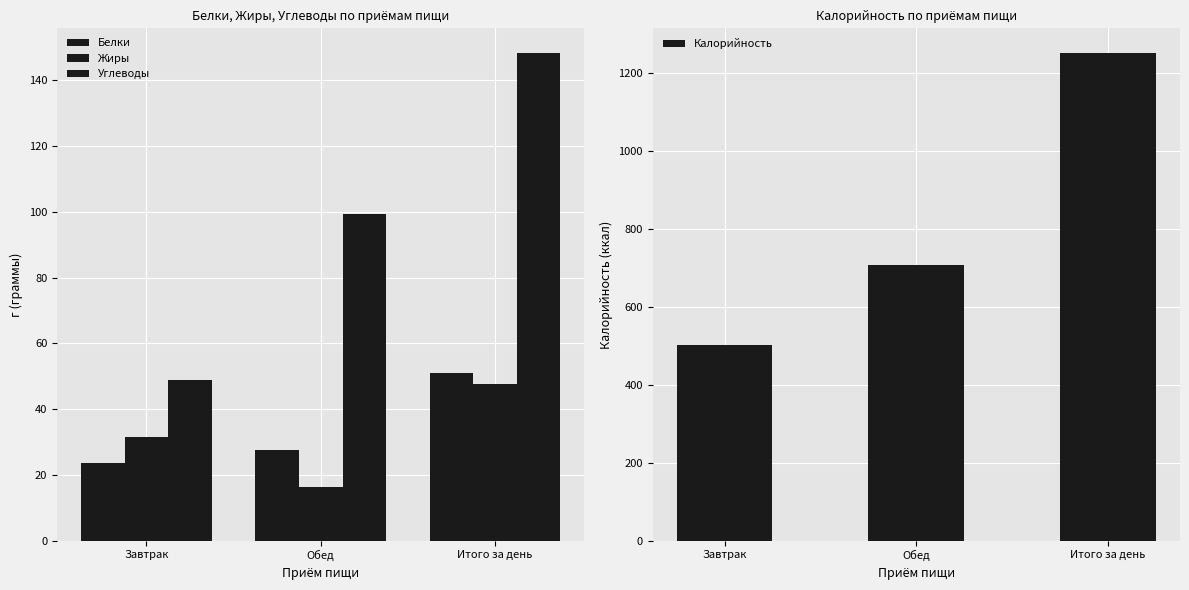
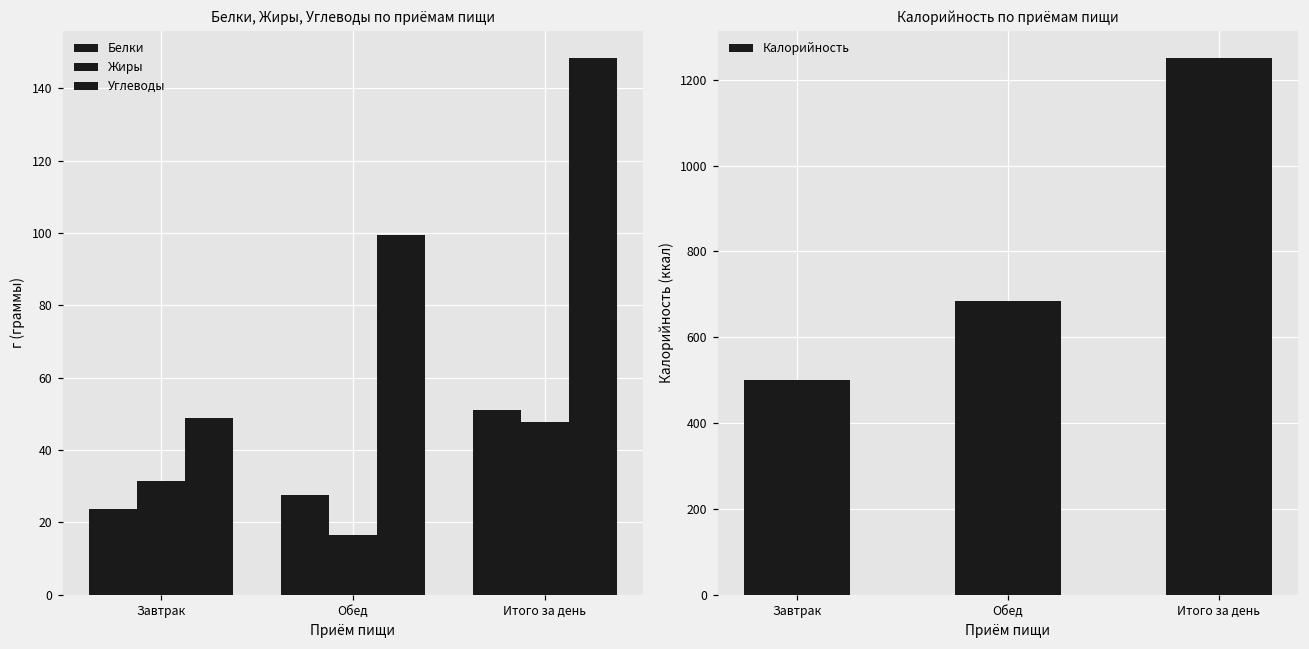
  {
    "Калорийность по приёмам пищи": {
      "Завтрак": 500,
-     "Обед": 710,
+     "Обед": 680,
      "Итого за день": 1250
    }
  }
